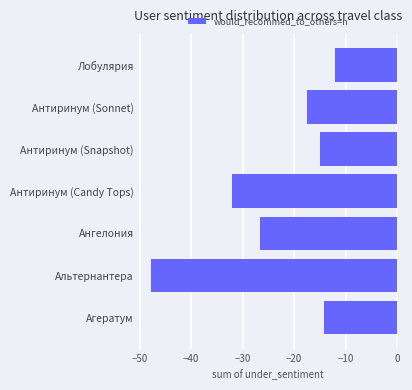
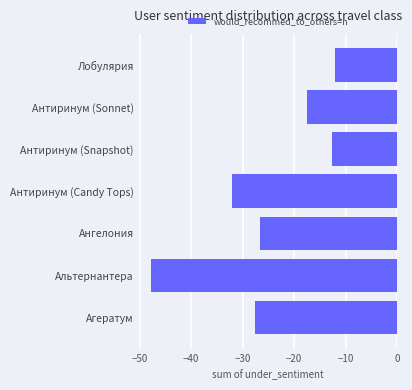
  {
    "Лобулярия": -12,
    "Антиринум (Sonnet)": -17,
-   "Антиринум (Snapshot)": -15,
+   "Антиринум (Snapshot)": -13,
    "Антиринум (Candy Tops)": -32,
    "Ангелония": -27,
    "Альтернантера": -48,
-   "Агератум": -14
+   "Агератум": -28
  }
